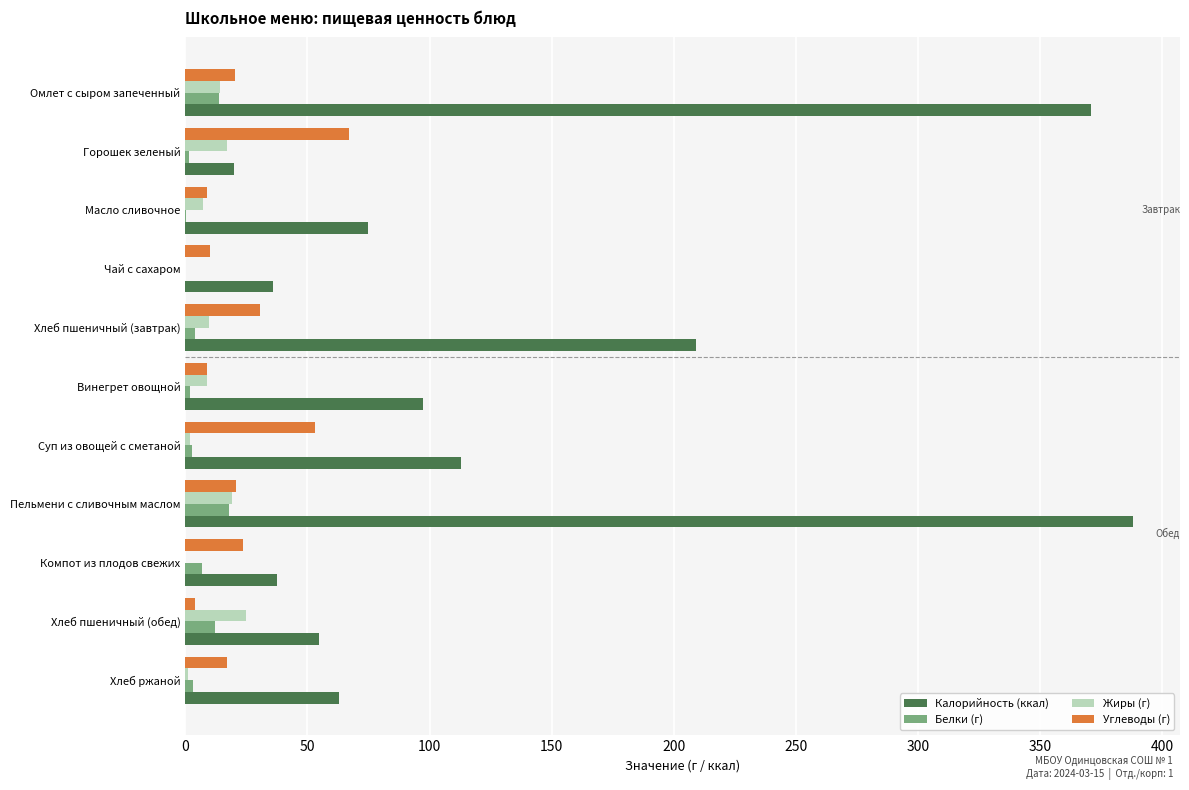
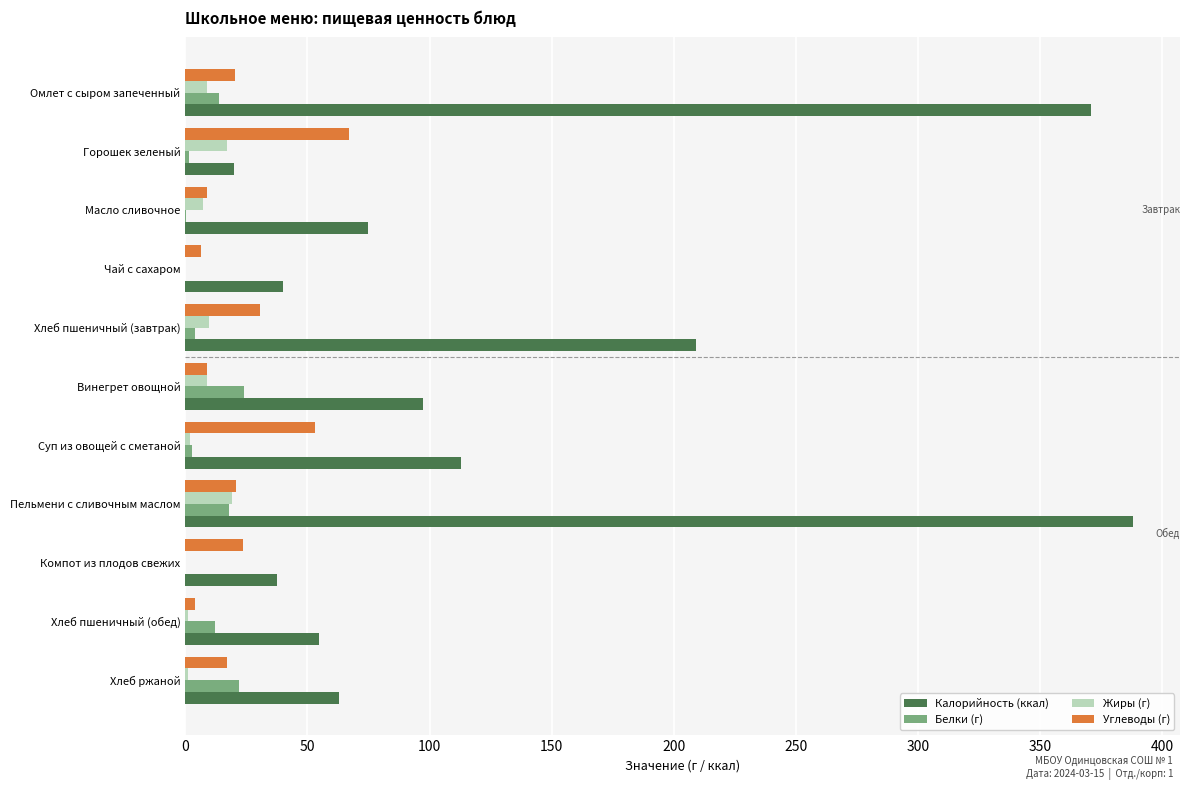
  {
    "Калорийность (ккал)": {
      "Омлет с сыром запеченный": 371,
      "Горошек зеленый": 20,
      "Масло сливочное": 75,
-     "Чай с сахаром": 36,
+     "Чай с сахаром": 40,
      "Хлеб пшеничный (завтрак)": 209,
      "Винегрет овощной": 97,
      "Суп из овощей с сметаной": 113,
      "Пельмени с сливочным маслом": 388,
      "Компот из плодов свежих": 38,
      "Хлеб пшеничный (обед)": 55,
      "Хлеб ржаной": 63
    },
    "Белки (г)": {
      "Омлет с сыром запеченный": 14,
      "Горошек зеленый": 2,
      "Чай с сахаром": 0,
      "Хлеб пшеничный (завтрак)": 4,
-     "Винегрет овощной": 2,
+     "Винегрет овощной": 24,
      "Суп из овощей с сметаной": 3,
      "Пельмени с сливочным маслом": 18,
-     "Компот из плодов свежих": 7,
+     "Компот из плодов свежих": 0,
      "Хлеб пшеничный (обед)": 12,
-     "Хлеб ржаной": 3
+     "Хлеб ржаной": 22
    },
    "Жиры (г)": {
-     "Омлет с сыром запеченный": 14,
+     "Омлет с сыром запеченный": 9,
      "Горошек зеленый": 17,
      "Масло сливочное": 7,
      "Хлеб пшеничный (завтрак)": 10,
      "Винегрет овощной": 9,
      "Суп из овощей с сметаной": 2,
      "Пельмени с сливочным маслом": 19,
      "Компот из плодов свежих": 0,
-     "Хлеб пшеничный (обед)": 25
+     "Хлеб пшеничный (обед)": 1
    },
    "Углеводы (г)": {
      "Омлет с сыром запеченный": 21,
      "Горошек зеленый": 67,
      "Масло сливочное": 9,
-     "Чай с сахаром": 10,
+     "Чай с сахаром": 7,
      "Хлеб пшеничный (завтрак)": 31,
      "Винегрет овощной": 9,
      "Суп из овощей с сметаной": 53,
      "Пельмени с сливочным маслом": 21,
      "Компот из плодов свежих": 23,
      "Хлеб пшеничный (обед)": 4,
      "Хлеб ржаной": 17
    }
  }
